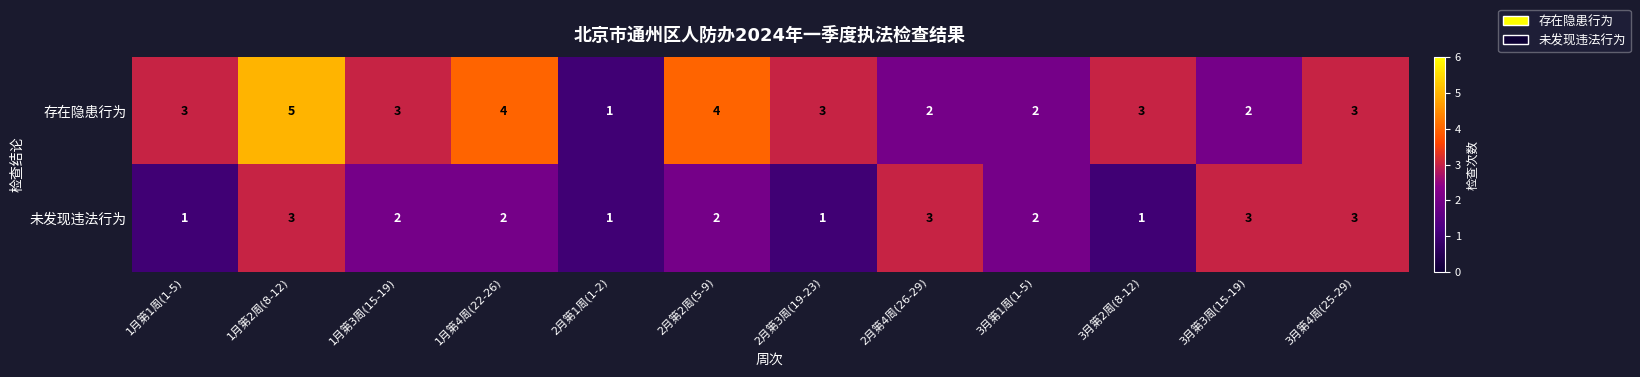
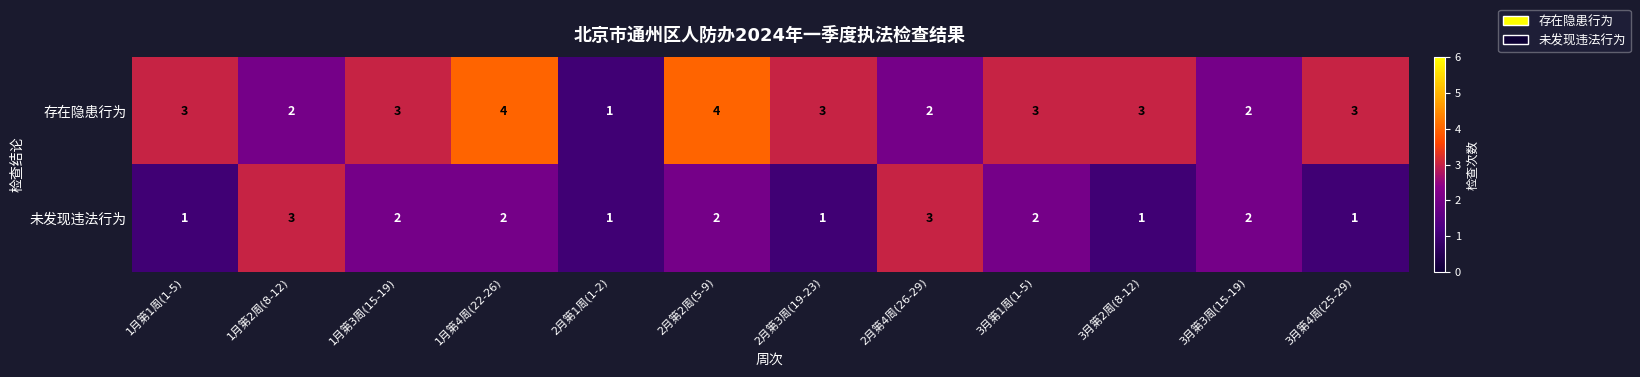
  {
    "存在隐患行为": {
      "1月第1周(1-5)": 3,
-     "1月第2周(8-12)": 5,
+     "1月第2周(8-12)": 2,
      "1月第3周(15-19)": 3,
      "1月第4周(22-26)": 4,
      "2月第1周(1-2)": 1,
      "2月第2周(5-9)": 4,
      "2月第3周(19-23)": 3,
      "2月第4周(26-29)": 2,
-     "3月第1周(1-5)": 2,
+     "3月第1周(1-5)": 3,
      "3月第2周(8-12)": 3,
      "3月第3周(15-19)": 2,
      "3月第4周(25-29)": 3
    },
    "未发现违法行为": {
      "1月第1周(1-5)": 1,
      "1月第2周(8-12)": 3,
      "1月第3周(15-19)": 2,
      "1月第4周(22-26)": 2,
      "2月第1周(1-2)": 1,
      "2月第2周(5-9)": 2,
      "2月第3周(19-23)": 1,
      "2月第4周(26-29)": 3,
      "3月第1周(1-5)": 2,
      "3月第2周(8-12)": 1,
-     "3月第3周(15-19)": 3,
-     "3月第4周(25-29)": 3
+     "3月第3周(15-19)": 2,
+     "3月第4周(25-29)": 1
    }
  }
